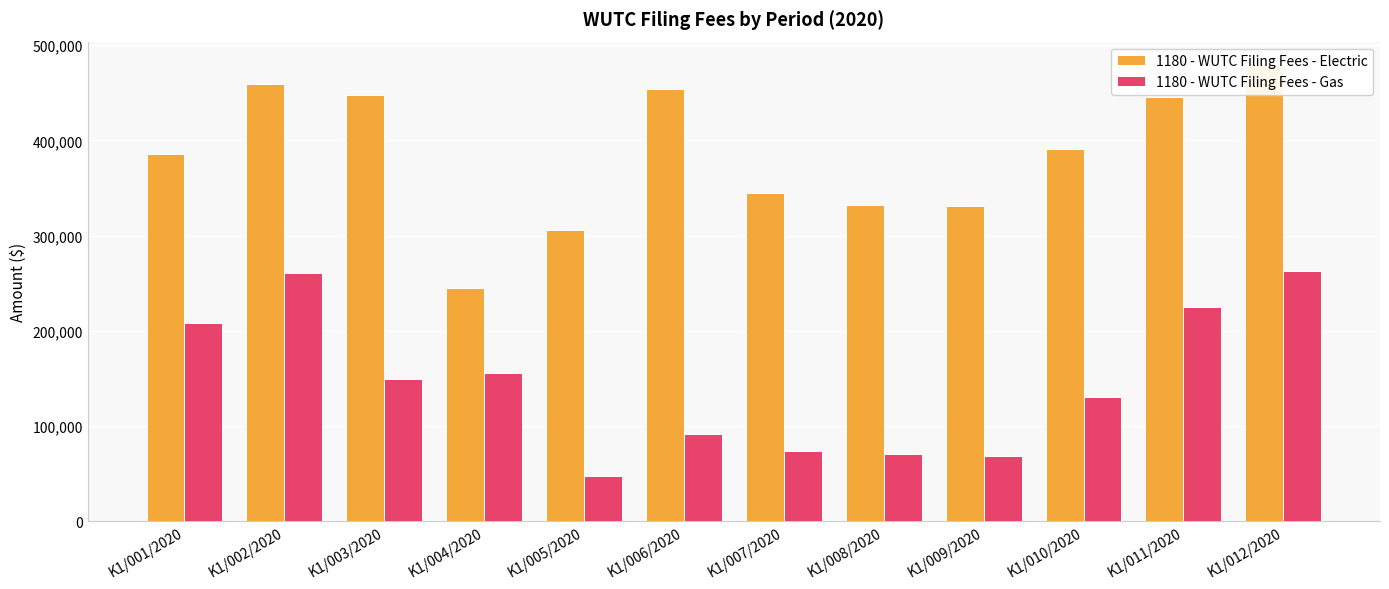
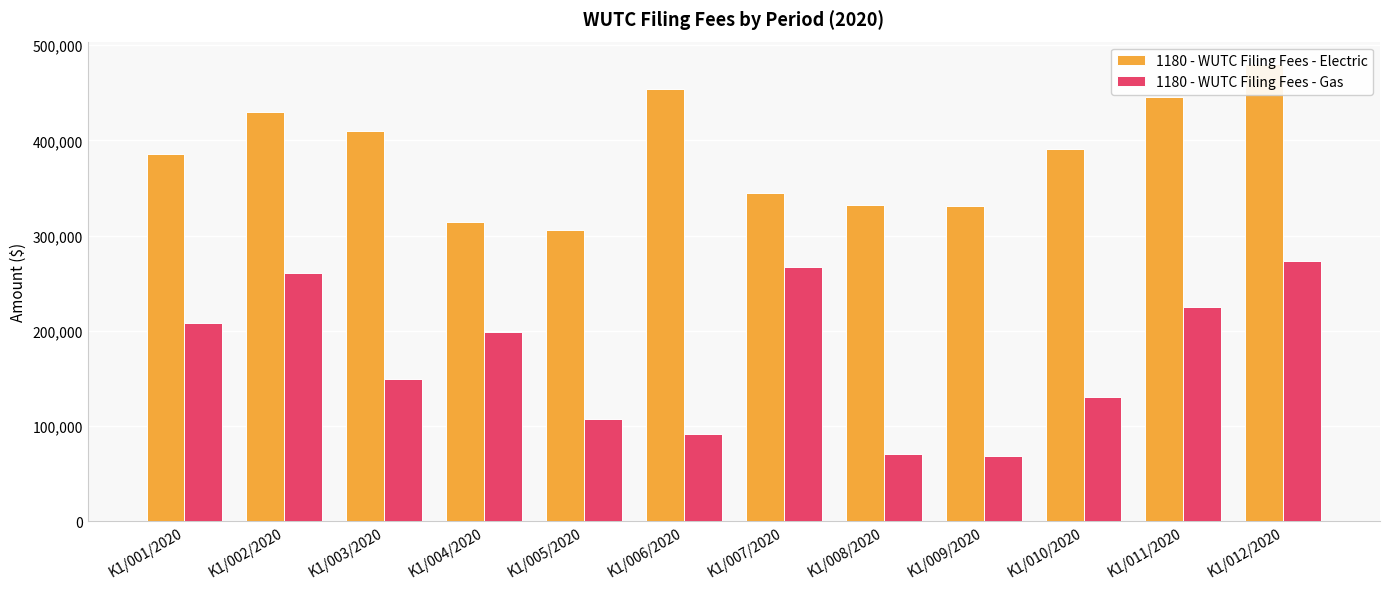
  {
    "1180 - WUTC Filing Fees - Electric": {
      "K1/001/2020": "390,000",
-     "K1/002/2020": "460,000",
-     "K1/003/2020": "450,000",
-     "K1/004/2020": "240,000",
+     "K1/002/2020": "430,000",
+     "K1/003/2020": "410,000",
+     "K1/004/2020": "310,000",
      "K1/005/2020": "310,000",
      "K1/006/2020": "450,000",
      "K1/007/2020": "340,000",
      "K1/008/2020": "330,000",
      "K1/009/2020": "330,000",
      "K1/010/2020": "390,000",
      "K1/011/2020": "450,000"
    },
    "1180 - WUTC Filing Fees - Gas": {
      "K1/001/2020": "210,000",
      "K1/002/2020": "260,000",
      "K1/003/2020": "150,000",
-     "K1/004/2020": "160,000",
-     "K1/005/2020": "50,000",
+     "K1/004/2020": "200,000",
+     "K1/005/2020": "110,000",
      "K1/006/2020": "90,000",
-     "K1/007/2020": "70,000",
+     "K1/007/2020": "270,000",
      "K1/008/2020": "70,000",
      "K1/009/2020": "70,000",
      "K1/010/2020": "130,000",
      "K1/011/2020": "220,000",
-     "K1/012/2020": "260,000"
+     "K1/012/2020": "270,000"
    }
  }
